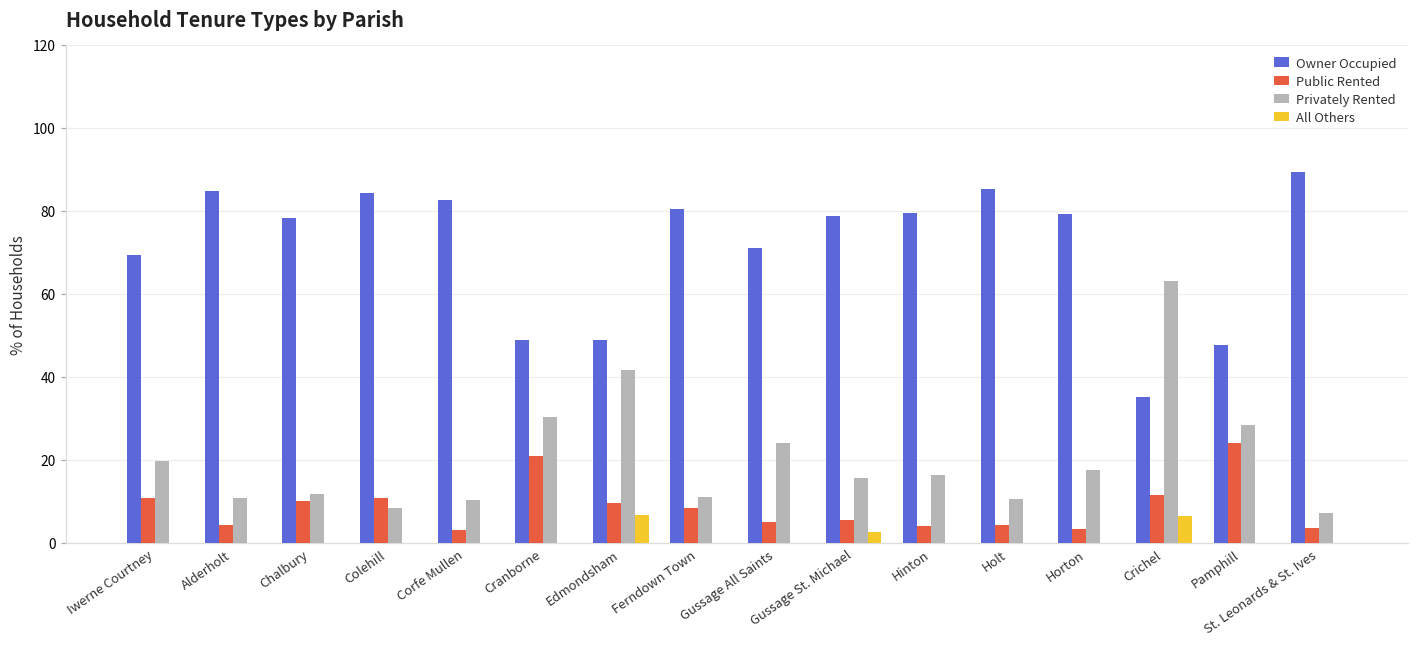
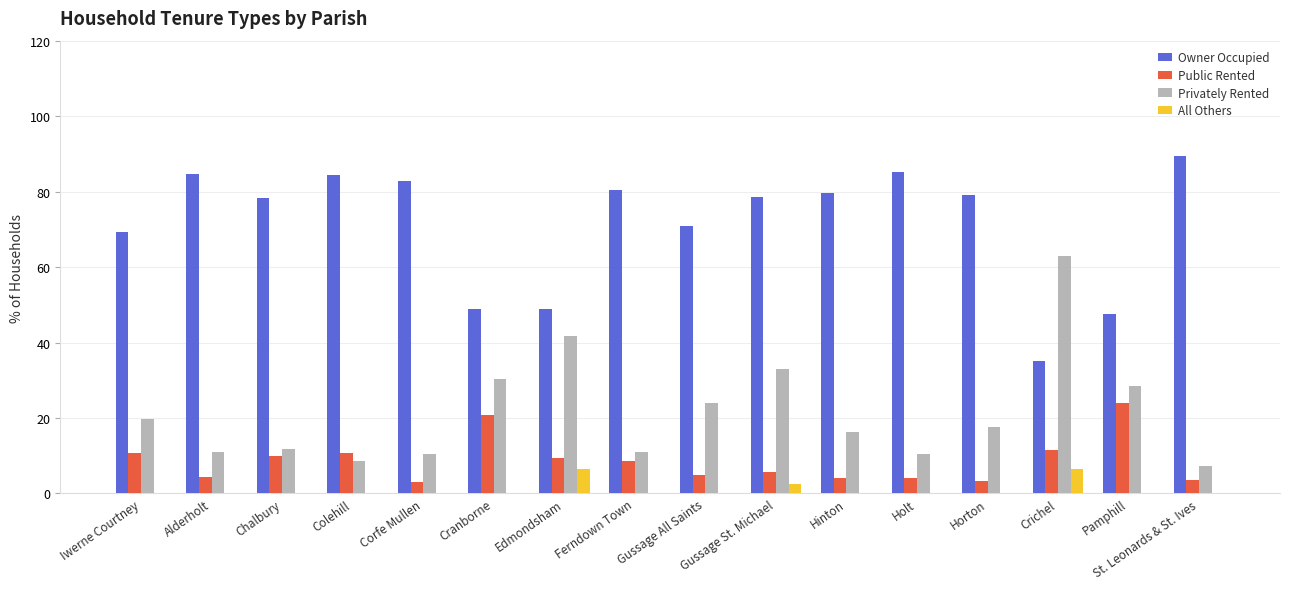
  {
    "Owner Occupied": {
      "Iwerne Courtney": 69,
      "Alderholt": 85,
      "Chalbury": 78,
      "Colehill": 84,
      "Corfe Mullen": 83,
      "Cranborne": 49,
      "Edmondsham": 49,
      "Ferndown Town": 80,
      "Gussage All Saints": 71,
      "Gussage St. Michael": 79,
      "Hinton": 80,
      "Holt": 85,
      "Horton": 79,
      "Crichel": 35,
      "Pamphill": 48,
      "St. Leonards & St. Ives": 89
    },
    "Public Rented": {
      "Iwerne Courtney": 11,
      "Alderholt": 4,
      "Chalbury": 10,
      "Colehill": 11,
      "Corfe Mullen": 3,
      "Cranborne": 21,
      "Edmondsham": 10,
      "Ferndown Town": 9,
      "Gussage All Saints": 5,
      "Gussage St. Michael": 6,
      "Hinton": 4,
      "Holt": 4,
      "Horton": 3,
      "Crichel": 12,
      "Pamphill": 24,
      "St. Leonards & St. Ives": 3
    },
    "Privately Rented": {
      "Iwerne Courtney": 20,
      "Alderholt": 11,
      "Chalbury": 12,
      "Colehill": 8,
      "Corfe Mullen": 10,
      "Cranborne": 30,
      "Edmondsham": 42,
      "Ferndown Town": 11,
      "Gussage All Saints": 24,
-     "Gussage St. Michael": 16,
+     "Gussage St. Michael": 33,
      "Hinton": 16,
      "Holt": 11,
      "Horton": 17,
      "Crichel": 63,
      "Pamphill": 28,
      "St. Leonards & St. Ives": 7
    },
    "All Others": {
      "Iwerne Courtney": 0,
      "Alderholt": 0,
      "Chalbury": 0,
      "Corfe Mullen": 0,
      "Cranborne": 0,
      "Edmondsham": 7,
      "Ferndown Town": 0,
      "Gussage All Saints": 0,
      "Gussage St. Michael": 3,
      "Hinton": 0,
      "Holt": 0,
      "Horton": 0,
      "Crichel": 6,
      "Pamphill": 0
    }
  }
